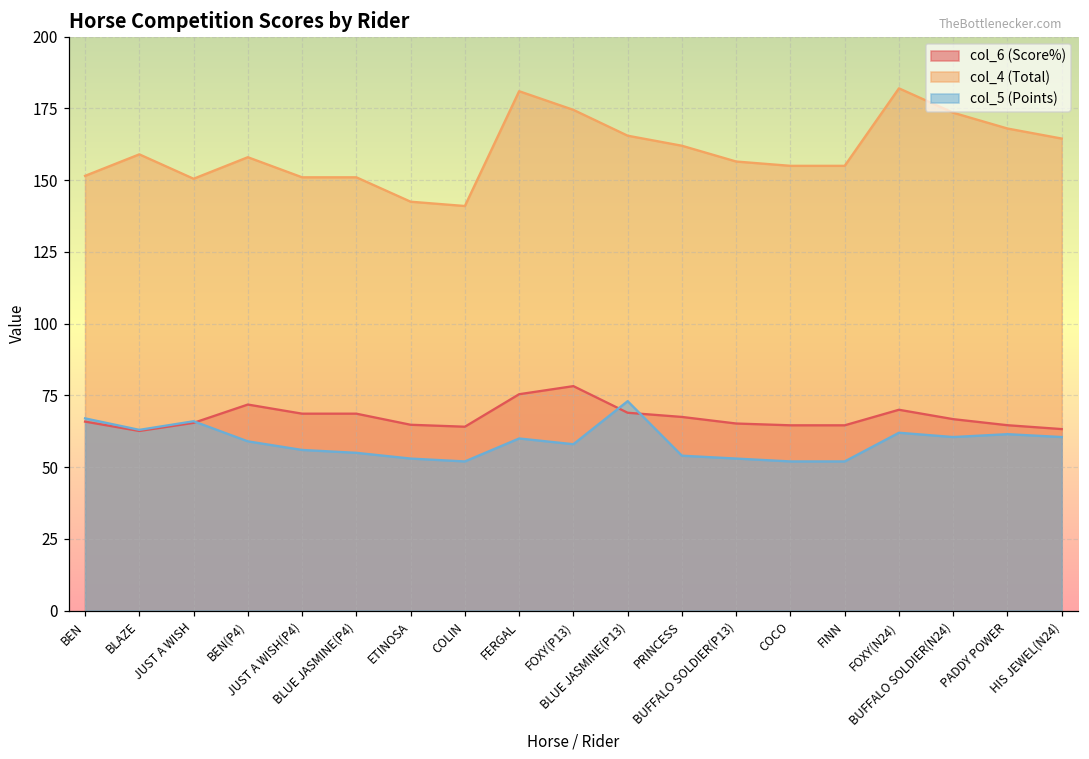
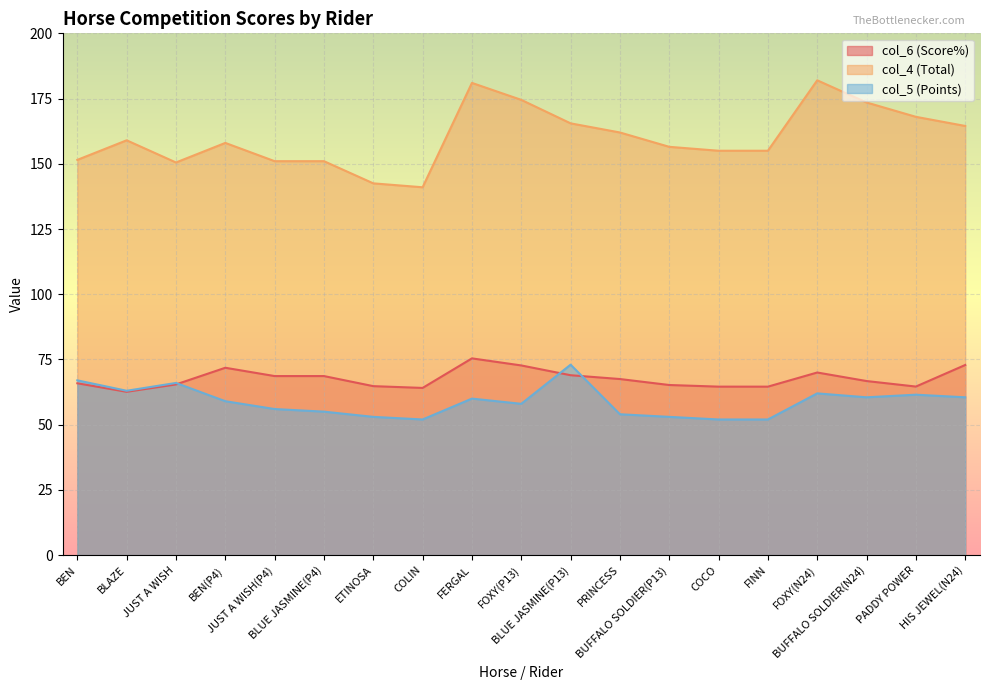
  {
    "col_6 (Score%)": {
      "BEN": 66,
      "BEN(P4)": 72,
      "JUST A WISH(P4)": 69,
      "BLUE JASMINE(P4)": 69,
      "ETINOSA": 65,
      "COLIN": 64,
      "FERGAL": 75,
-     "FOXY(P13)": 78,
+     "FOXY(P13)": 73,
      "BLUE JASMINE(P13)": 69,
      "PRINCESS": 68,
      "BUFFALO SOLDIER(P13)": 65,
      "COCO": 65,
      "FINN": 65,
      "FOXY(N24)": 70,
      "BUFFALO SOLDIER(N24)": 67,
      "PADDY POWER": 65,
-     "HIS JEWEL(N24)": 63
+     "HIS JEWEL(N24)": 73
    },
    "col_4 (Total)": {
      "BEN": 152,
      "BLAZE": 159,
      "JUST A WISH": 151,
      "BEN(P4)": 158,
      "JUST A WISH(P4)": 151,
      "BLUE JASMINE(P4)": 151,
      "ETINOSA": 143,
      "COLIN": 141,
      "FERGAL": 181,
      "FOXY(P13)": 175,
      "BLUE JASMINE(P13)": 166,
      "PRINCESS": 162,
      "BUFFALO SOLDIER(P13)": 157,
      "COCO": 155,
      "FINN": 155,
      "FOXY(N24)": 182,
      "BUFFALO SOLDIER(N24)": 174,
      "PADDY POWER": 168,
      "HIS JEWEL(N24)": 165
    },
    "col_5 (Points)": {
      "BEN": 67,
      "BEN(P4)": 59,
      "JUST A WISH(P4)": 56,
      "BLUE JASMINE(P4)": 55,
      "ETINOSA": 53,
      "COLIN": 52,
      "FERGAL": 60,
      "FOXY(P13)": 58,
      "BLUE JASMINE(P13)": 73,
      "PRINCESS": 54,
      "BUFFALO SOLDIER(P13)": 53,
      "COCO": 52,
      "FINN": 52,
      "FOXY(N24)": 62,
      "BUFFALO SOLDIER(N24)": 61,
      "PADDY POWER": 62,
      "HIS JEWEL(N24)": 61
    }
  }
